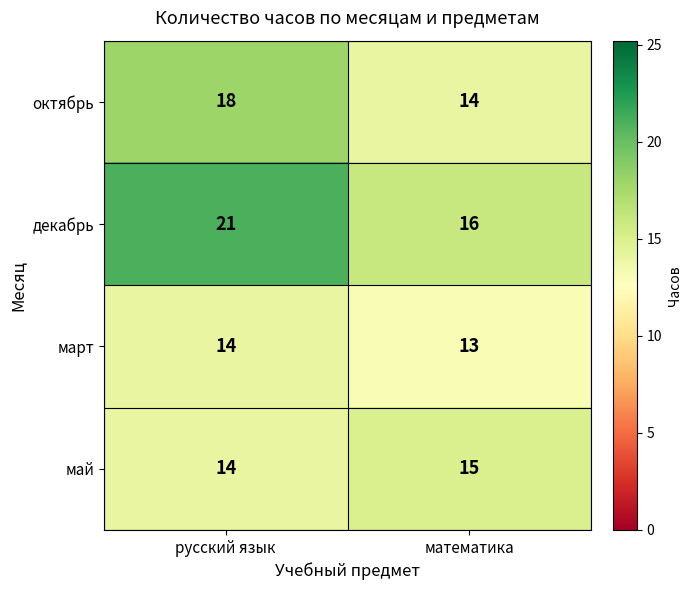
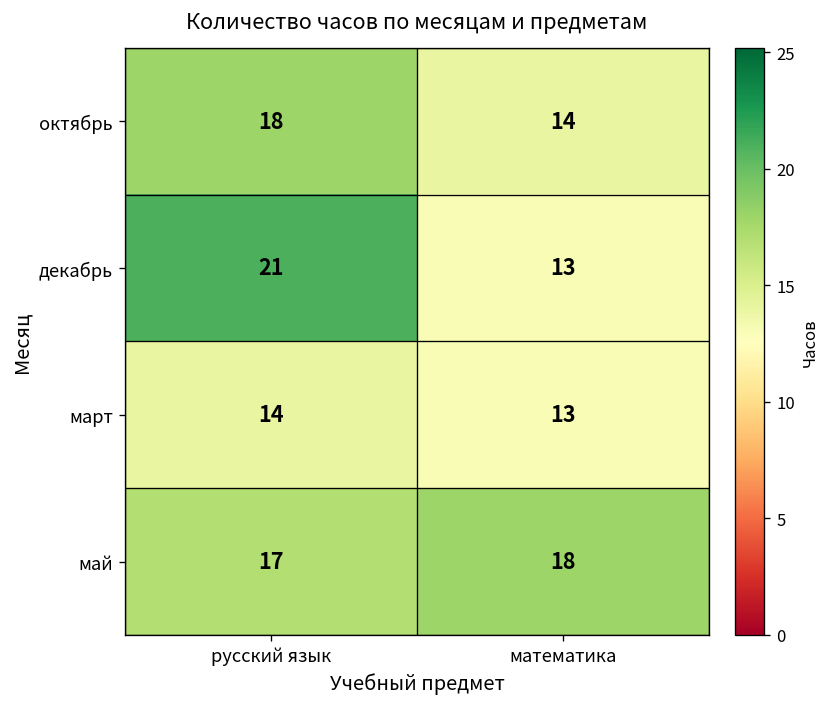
  {
    "октябрь": {
      "русский язык": 18,
      "математика": 14
    },
    "декабрь": {
      "русский язык": 21,
-     "математика": 16
+     "математика": 13
    },
    "март": {
      "русский язык": 14,
      "математика": 13
    },
    "май": {
-     "русский язык": 14,
-     "математика": 15
+     "русский язык": 17,
+     "математика": 18
    }
  }
